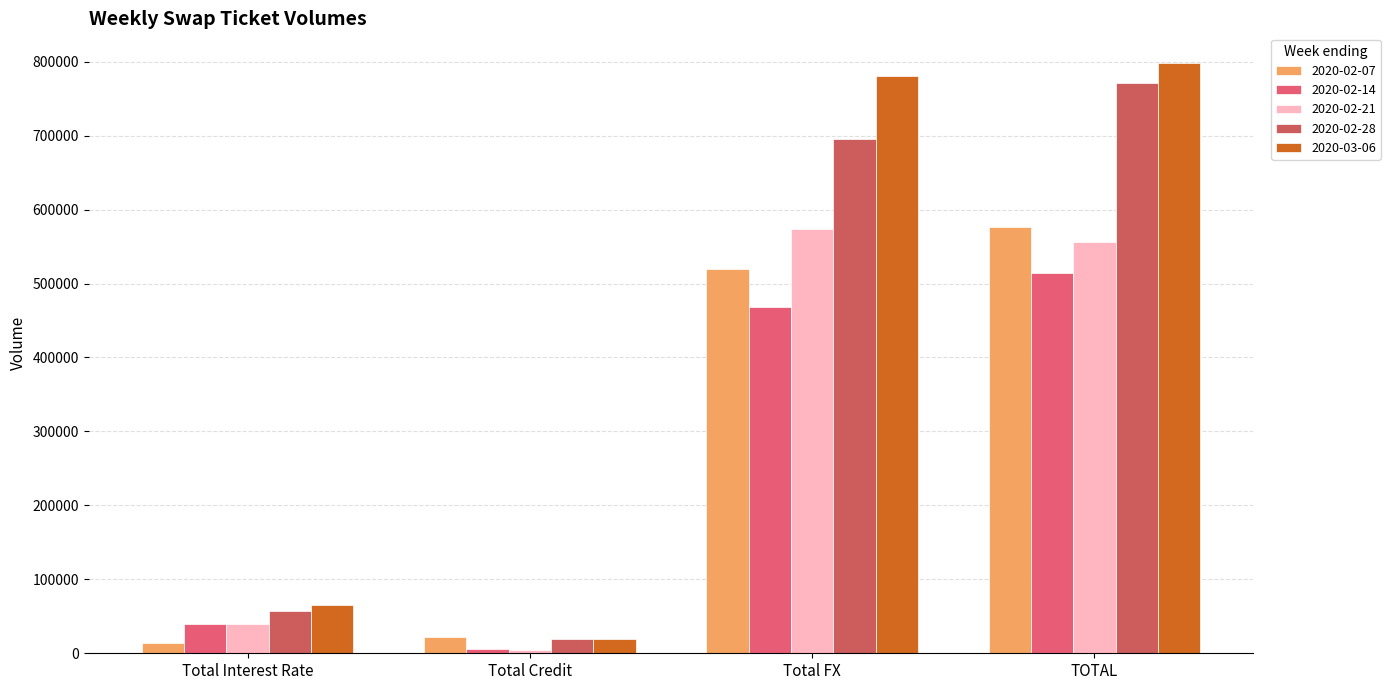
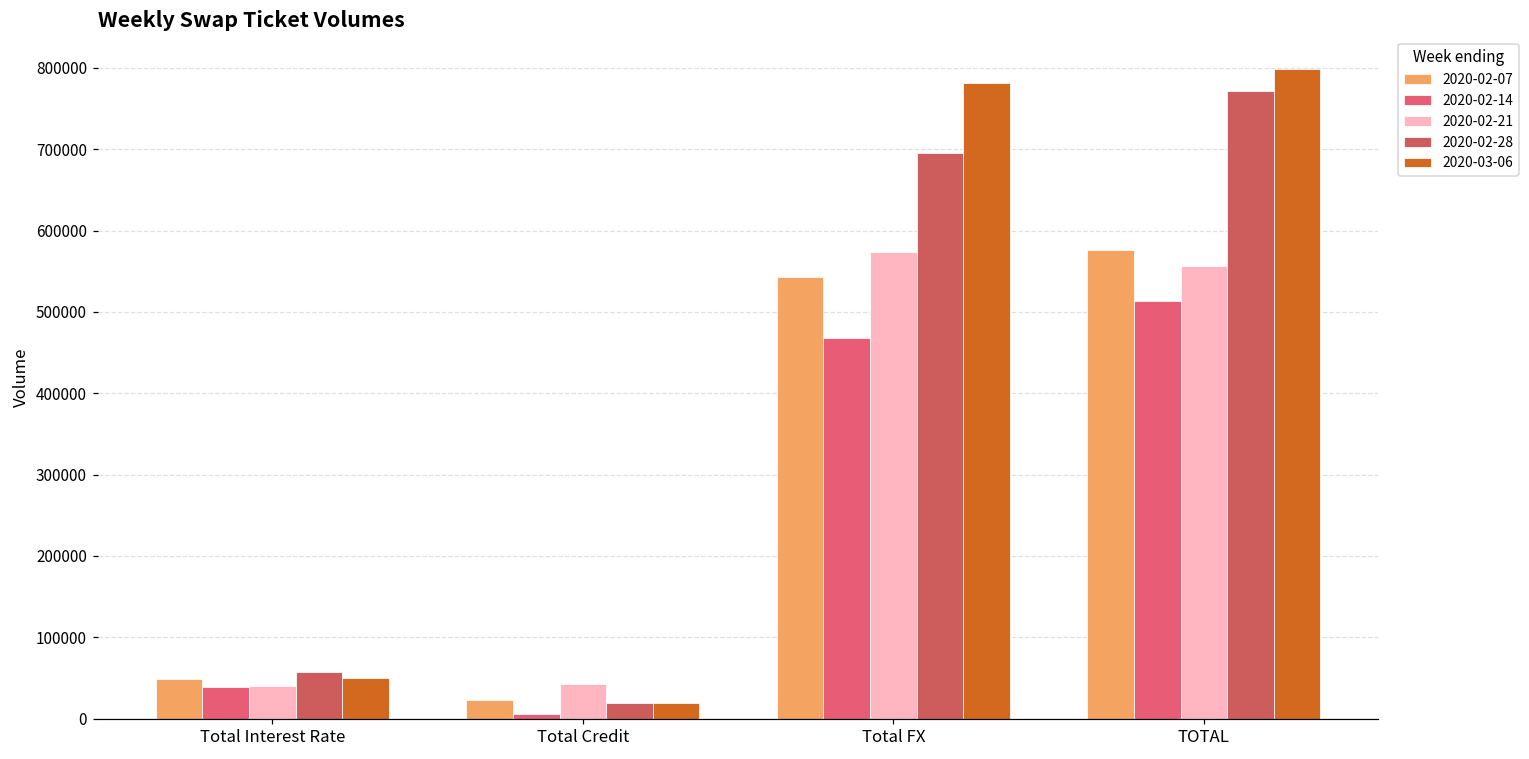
  {
    "2020-02-07": {
-     "Total Interest Rate": 10000,
+     "Total Interest Rate": 50000,
      "Total Credit": 20000,
-     "Total FX": 520000,
+     "Total FX": 540000,
      "TOTAL": 580000
    },
    "2020-02-21": {
      "Total Interest Rate": 40000,
-     "Total Credit": 0,
+     "Total Credit": 40000,
      "Total FX": 570000,
      "TOTAL": 560000
    },
    "2020-03-06": {
-     "Total Interest Rate": 70000,
+     "Total Interest Rate": 50000,
      "Total Credit": 20000,
      "Total FX": 780000,
      "TOTAL": 800000
    }
  }
